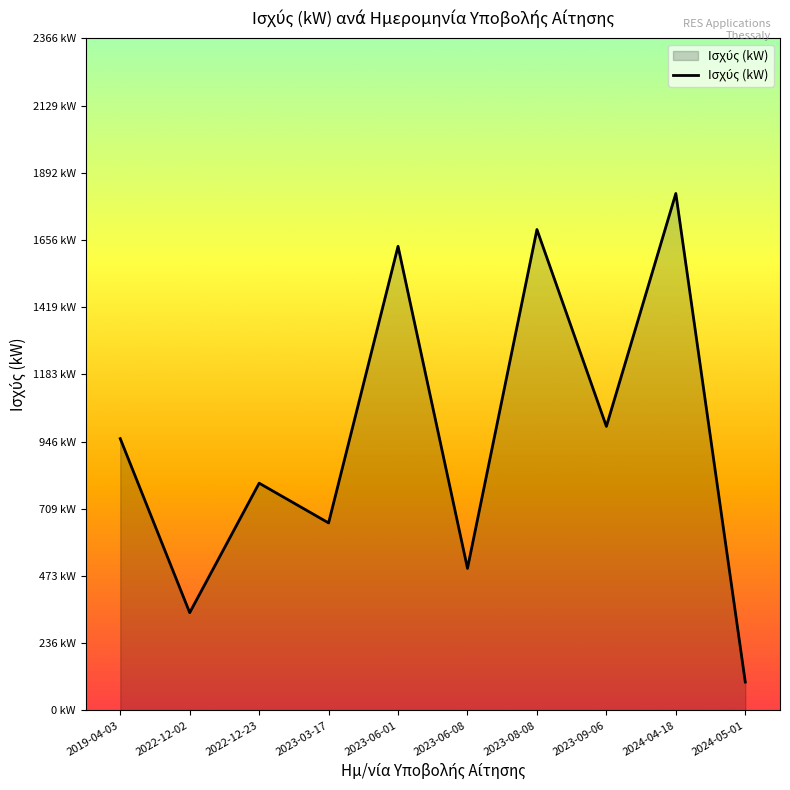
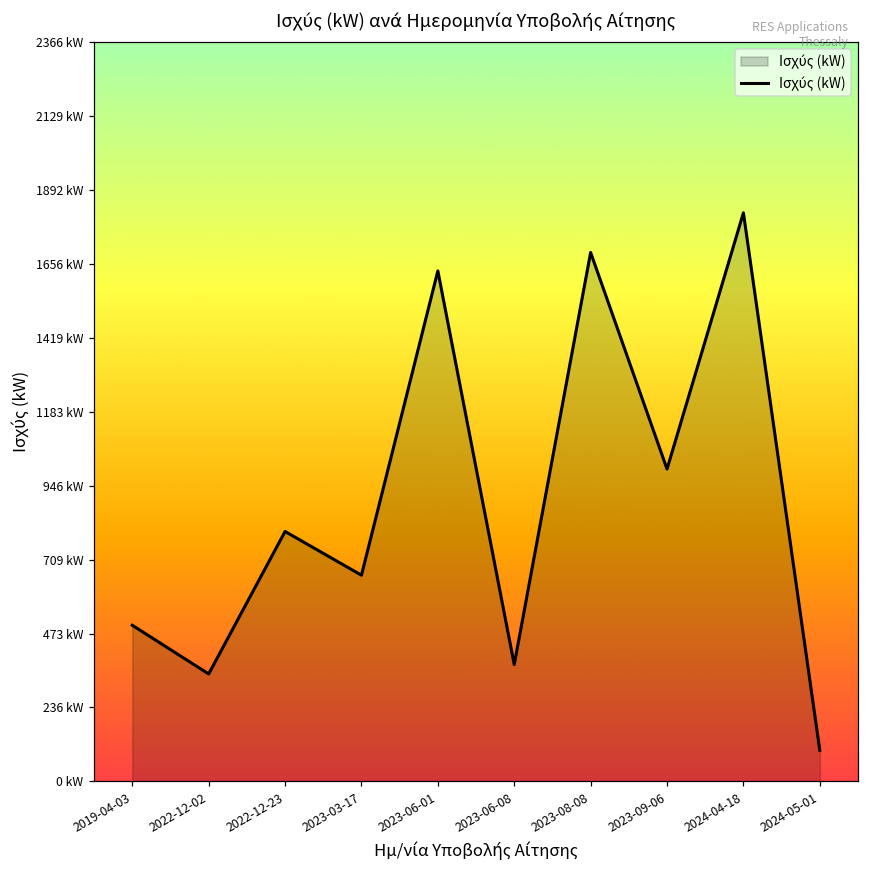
  {
-   "2019-04-03": "960 kW",
+   "2019-04-03": "500 kW",
    "2022-12-02": "340 kW",
    "2022-12-23": "800 kW",
    "2023-03-17": "660 kW",
    "2023-06-01": "1630 kW",
-   "2023-06-08": "500 kW",
+   "2023-06-08": "370 kW",
    "2023-08-08": "1690 kW",
    "2023-09-06": "1000 kW",
    "2024-04-18": "1820 kW",
    "2024-05-01": "100 kW"
  }
